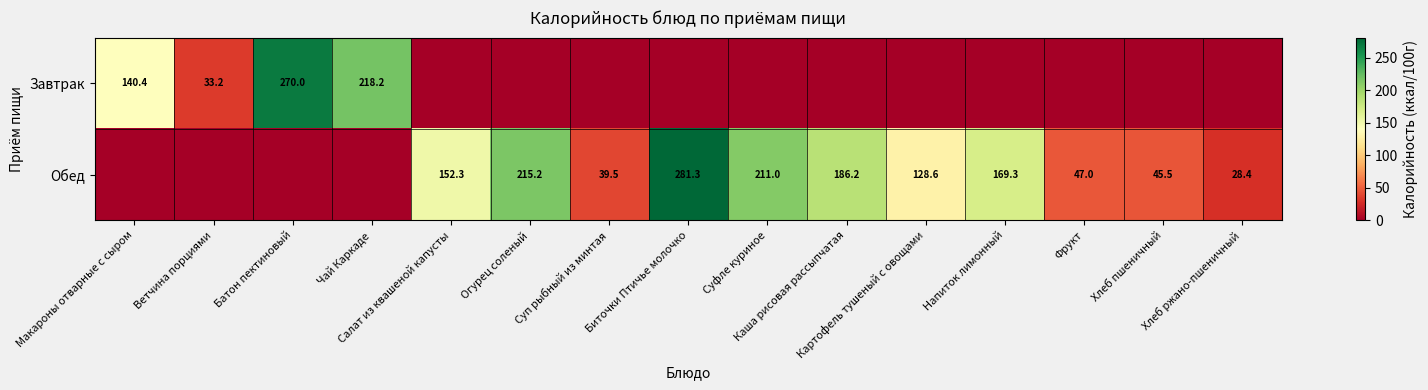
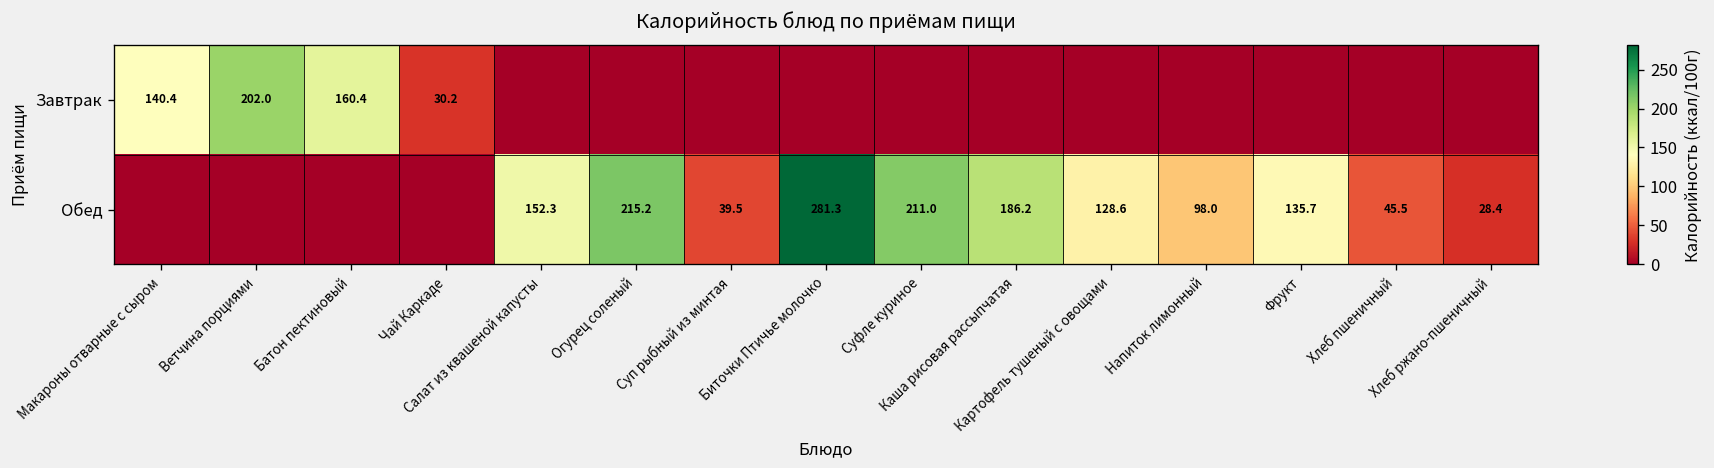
  {
    "Завтрак": {
      "Макароны отварные с сыром": 140.4,
-     "Ветчина порциями": 33.2,
-     "Батон пектиновый": 270.0,
-     "Чай Каркаде": 218.2
+     "Ветчина порциями": 202.0,
+     "Батон пектиновый": 160.4,
+     "Чай Каркаде": 30.2
    },
    "Обед": {
      "Салат из квашеной капусты": 152.3,
      "Огурец соленый": 215.2,
      "Суп рыбный из минтая": 39.5,
      "Биточки Птичье молочко": 281.3,
      "Суфле куриное": 211.0,
      "Каша рисовая рассыпчатая": 186.2,
      "Картофель тушеный с овощами": 128.6,
-     "Напиток лимонный": 169.3,
-     "Фрукт": 47.0,
+     "Напиток лимонный": 98.0,
+     "Фрукт": 135.7,
      "Хлеб пшеничный": 45.5,
      "Хлеб ржано-пшеничный": 28.4
    }
  }
